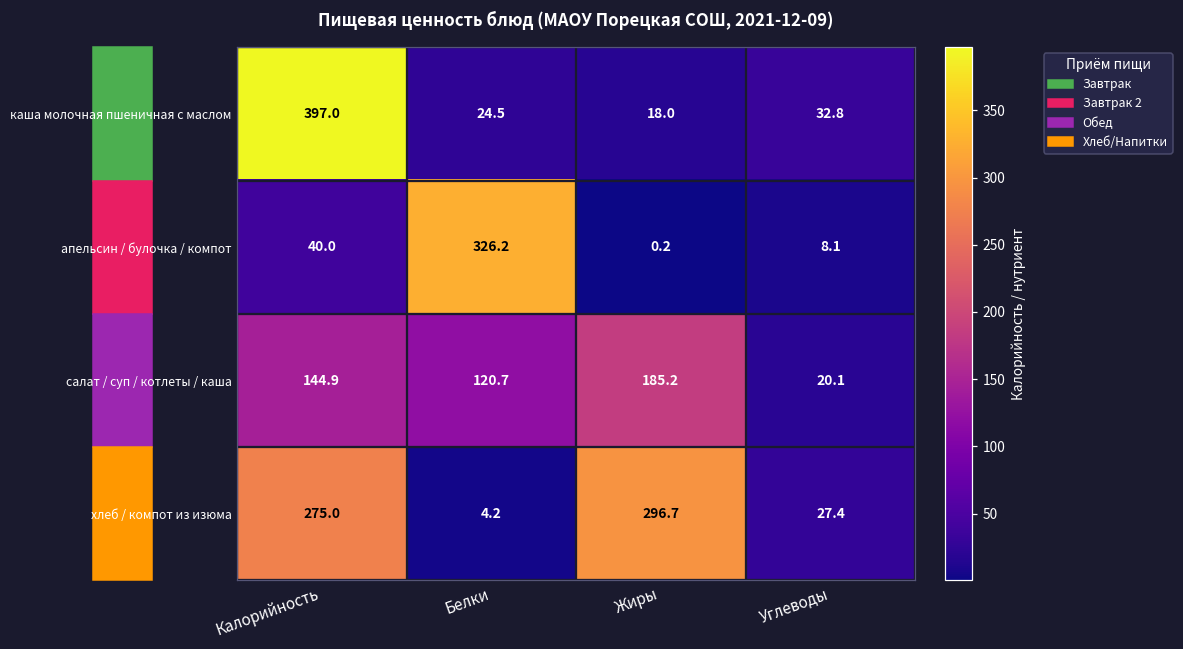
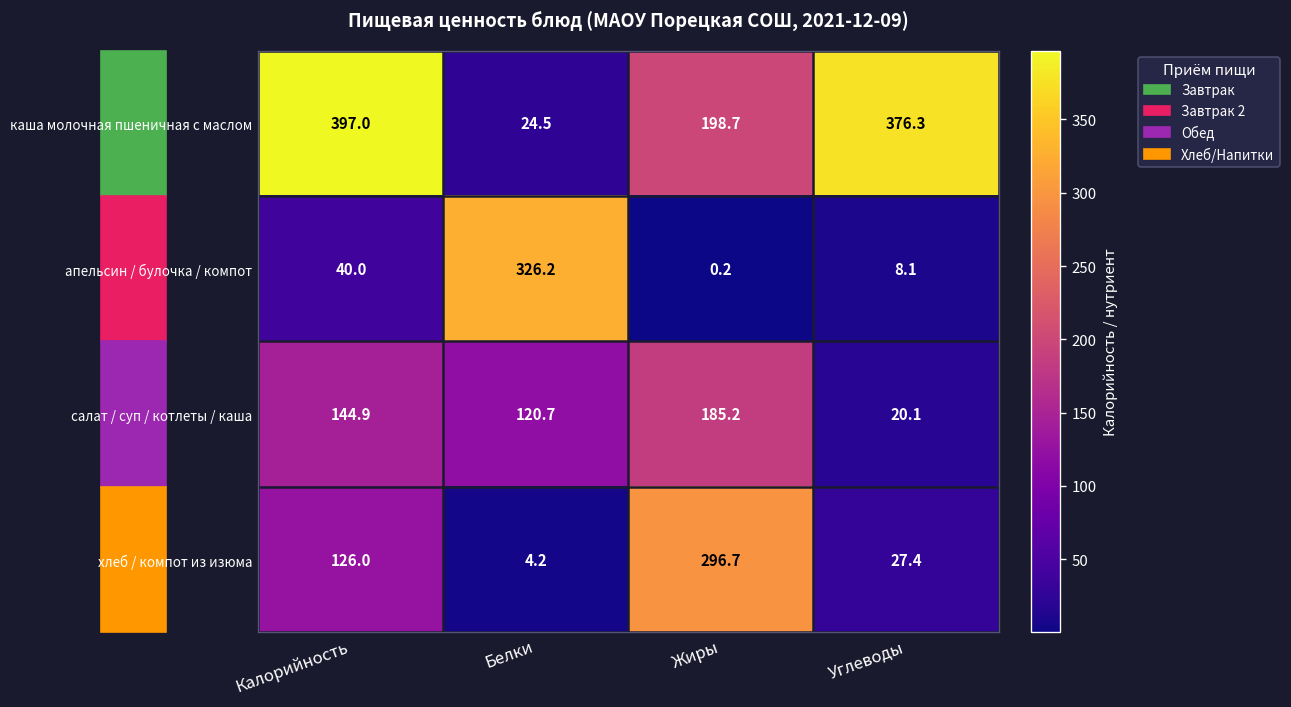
  {
    "каша молочная пшеничная с маслом": {
      "Калорийность": 397.0,
      "Белки": 24.5,
-     "Жиры": 18.0,
-     "Углеводы": 32.8
+     "Жиры": 198.7,
+     "Углеводы": 376.3
    },
    "апельсин / булочка / компот": {
      "Калорийность": 40.0,
      "Белки": 326.2,
      "Жиры": 0.2,
      "Углеводы": 8.1
    },
    "салат / суп / котлеты / каша": {
      "Калорийность": 144.9,
      "Белки": 120.7,
      "Жиры": 185.2,
      "Углеводы": 20.1
    },
    "хлеб / компот из изюма": {
-     "Калорийность": 275.0,
+     "Калорийность": 126.0,
      "Белки": 4.2,
      "Жиры": 296.7,
      "Углеводы": 27.4
    }
  }
